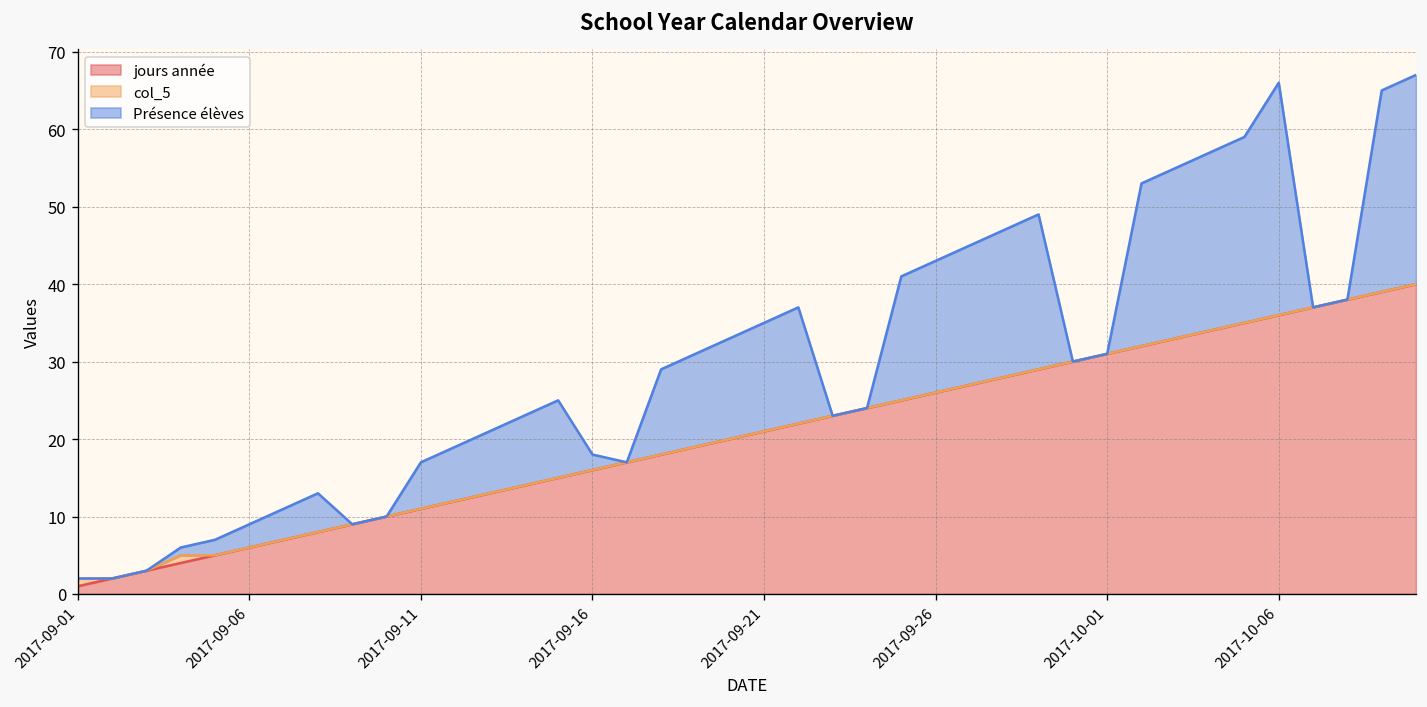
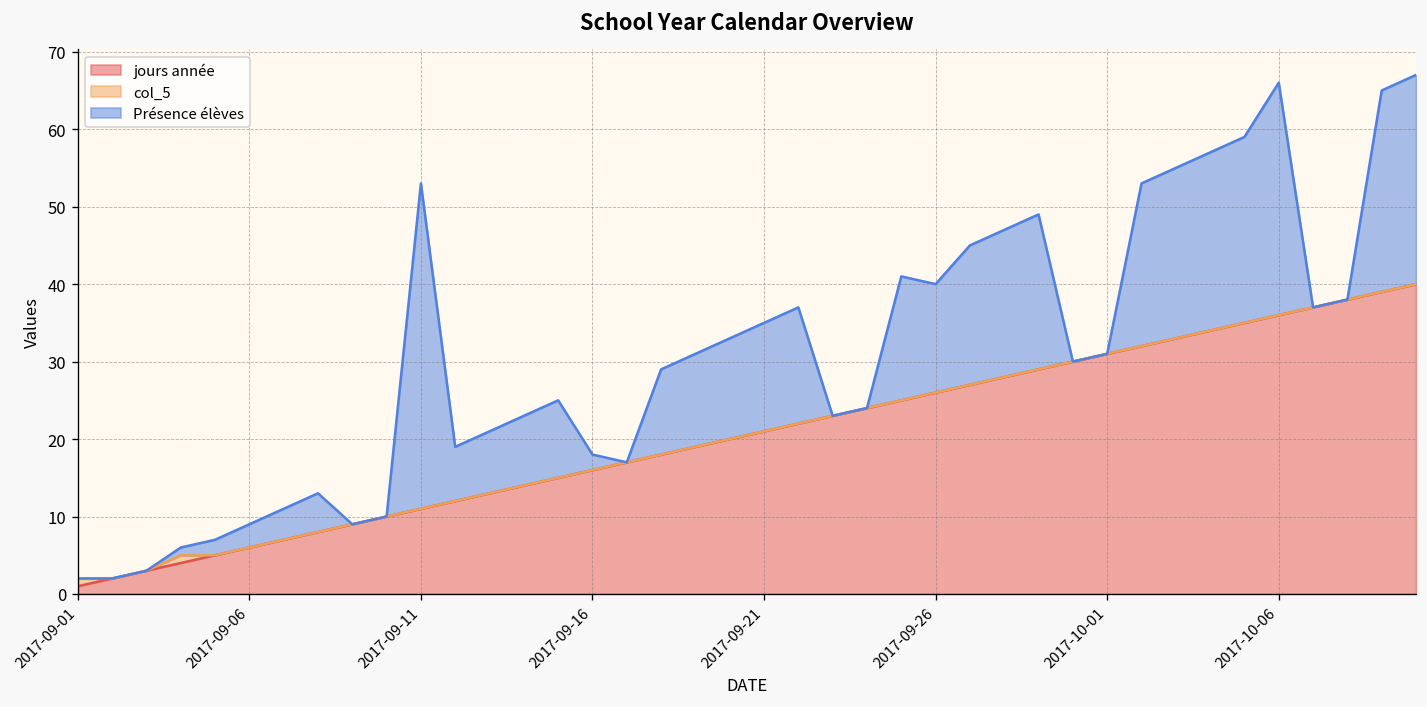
  {
    "Présence élèves": {
      "2017-09-06": 3,
-     "2017-09-11": 6,
+     "2017-09-11": 42,
      "2017-09-16": 2,
      "2017-09-21": 14,
-     "2017-09-26": 17,
+     "2017-09-26": 14,
      "2017-10-06": 30
    }
  }
